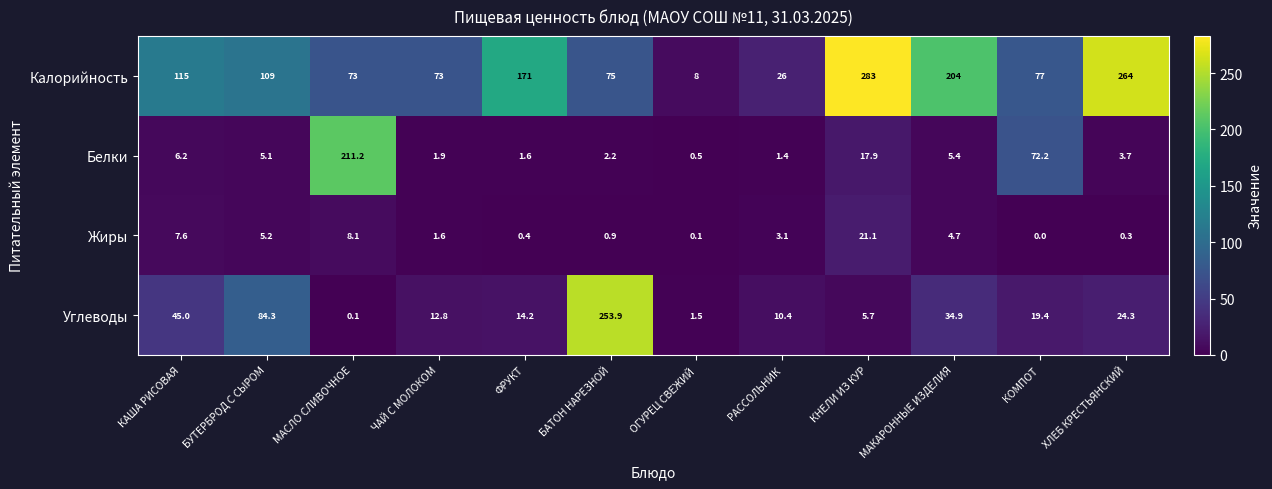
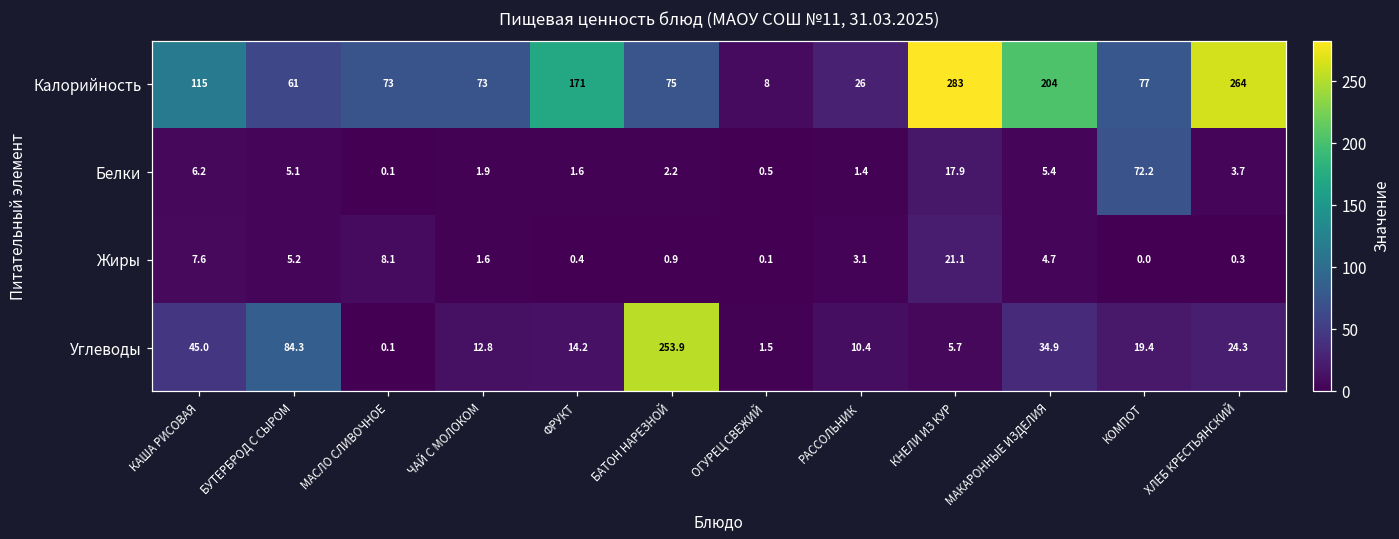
  {
    "Калорийность": {
      "КАША РИСОВАЯ": 115,
-     "БУТЕРБРОД С СЫРОМ": 109,
+     "БУТЕРБРОД С СЫРОМ": 61,
      "МАСЛО СЛИВОЧНОЕ": 73,
      "ЧАЙ С МОЛОКОМ": 73,
      "ФРУКТ": 171,
      "БАТОН НАРЕЗНОЙ": 75,
      "ОГУРЕЦ СВЕЖИЙ": 8,
      "РАССОЛЬНИК": 26,
      "КНЕЛИ ИЗ КУР": 283,
      "МАКАРОННЫЕ ИЗДЕЛИЯ": 204,
      "КОМПОТ": 77,
      "ХЛЕБ КРЕСТЬЯНСКИЙ": 264
    },
    "Белки": {
      "КАША РИСОВАЯ": 6.2,
      "БУТЕРБРОД С СЫРОМ": 5.1,
-     "МАСЛО СЛИВОЧНОЕ": 211.2,
+     "МАСЛО СЛИВОЧНОЕ": 0.1,
      "ЧАЙ С МОЛОКОМ": 1.9,
      "ФРУКТ": 1.6,
      "БАТОН НАРЕЗНОЙ": 2.2,
      "ОГУРЕЦ СВЕЖИЙ": 0.5,
      "РАССОЛЬНИК": 1.4,
      "КНЕЛИ ИЗ КУР": 17.9,
      "МАКАРОННЫЕ ИЗДЕЛИЯ": 5.4,
      "КОМПОТ": 72.2,
      "ХЛЕБ КРЕСТЬЯНСКИЙ": 3.7
    },
    "Жиры": {
      "КАША РИСОВАЯ": 7.6,
      "БУТЕРБРОД С СЫРОМ": 5.2,
      "МАСЛО СЛИВОЧНОЕ": 8.1,
      "ЧАЙ С МОЛОКОМ": 1.6,
      "ФРУКТ": 0.4,
      "БАТОН НАРЕЗНОЙ": 0.9,
      "ОГУРЕЦ СВЕЖИЙ": 0.1,
      "РАССОЛЬНИК": 3.1,
      "КНЕЛИ ИЗ КУР": 21.1,
      "МАКАРОННЫЕ ИЗДЕЛИЯ": 4.7,
      "КОМПОТ": 0.0,
      "ХЛЕБ КРЕСТЬЯНСКИЙ": 0.3
    },
    "Углеводы": {
      "КАША РИСОВАЯ": 45.0,
      "БУТЕРБРОД С СЫРОМ": 84.3,
      "МАСЛО СЛИВОЧНОЕ": 0.1,
      "ЧАЙ С МОЛОКОМ": 12.8,
      "ФРУКТ": 14.2,
      "БАТОН НАРЕЗНОЙ": 253.9,
      "ОГУРЕЦ СВЕЖИЙ": 1.5,
      "РАССОЛЬНИК": 10.4,
      "КНЕЛИ ИЗ КУР": 5.7,
      "МАКАРОННЫЕ ИЗДЕЛИЯ": 34.9,
      "КОМПОТ": 19.4,
      "ХЛЕБ КРЕСТЬЯНСКИЙ": 24.3
    }
  }
